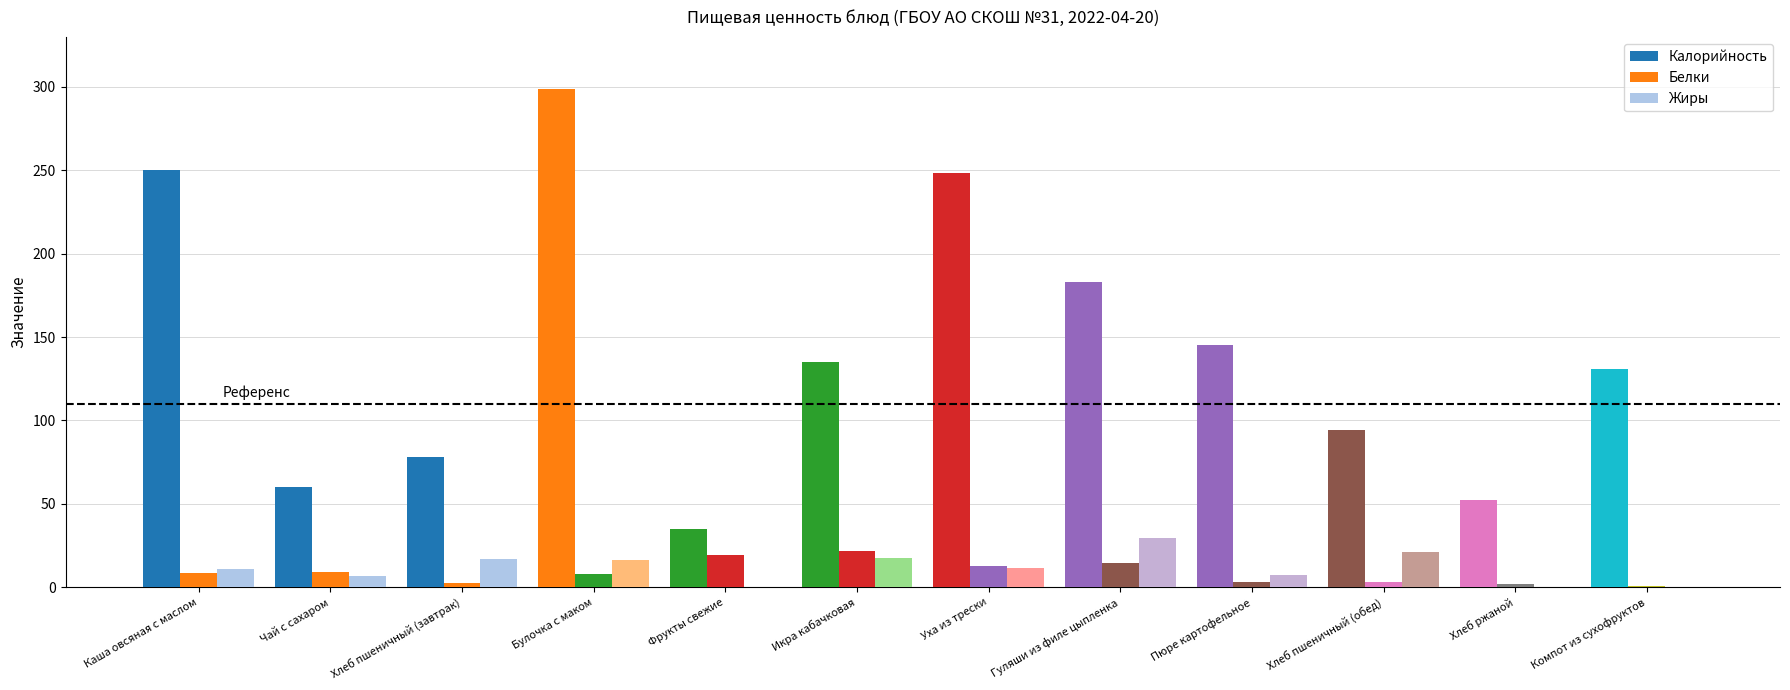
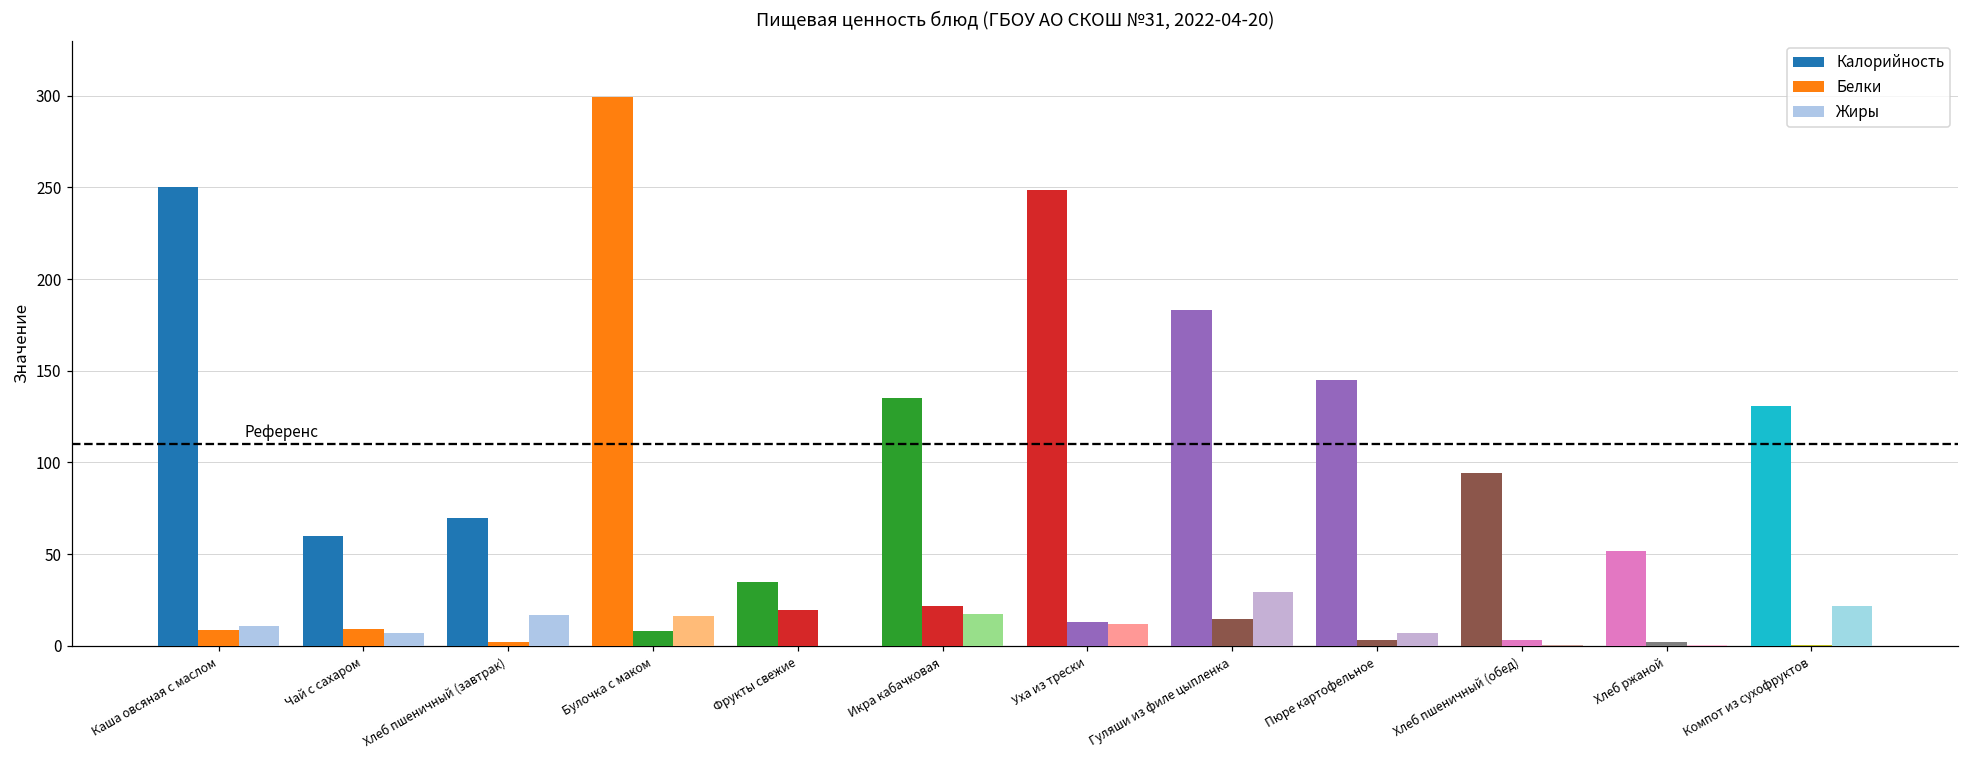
  {
    "Калорийность": {
      "Каша овсяная с маслом": 250,
      "Чай с сахаром": 60,
-     "Хлеб пшеничный (завтрак)": 78,
+     "Хлеб пшеничный (завтрак)": 70,
      "Булочка с маком": 299,
      "Фрукты свежие": 35,
      "Икра кабачковая": 135,
      "Уха из трески": 249,
      "Гуляши из филе цыпленка": 183,
      "Пюре картофельное": 145,
      "Хлеб пшеничный (обед)": 94,
      "Хлеб ржаной": 52,
      "Компот из сухофруктов": 131
    },
    "Белки": {
      "Каша овсяная с маслом": 9,
      "Чай с сахаром": 9,
      "Хлеб пшеничный (завтрак)": 2,
      "Булочка с маком": 8,
      "Фрукты свежие": 20,
      "Икра кабачковая": 22,
      "Уха из трески": 13,
      "Гуляши из филе цыпленка": 15,
      "Пюре картофельное": 3,
      "Хлеб пшеничный (обед)": 3,
      "Хлеб ржаной": 2
    },
    "Жиры": {
      "Каша овсяная с маслом": 11,
      "Чай с сахаром": 7,
      "Хлеб пшеничный (завтрак)": 17,
      "Булочка с маком": 16,
      "Икра кабачковая": 18,
      "Уха из трески": 12,
      "Гуляши из филе цыпленка": 29,
      "Пюре картофельное": 7,
-     "Хлеб пшеничный (обед)": 21,
-     "Компот из сухофруктов": 0
+     "Хлеб пшеничный (обед)": 0,
+     "Компот из сухофруктов": 22
    }
  }
